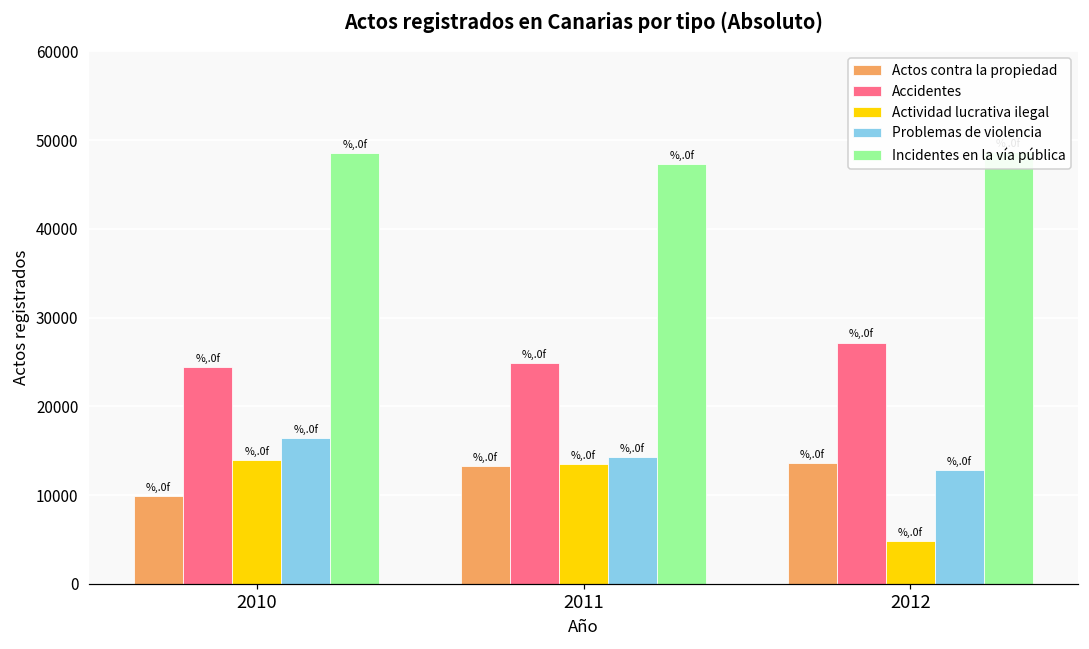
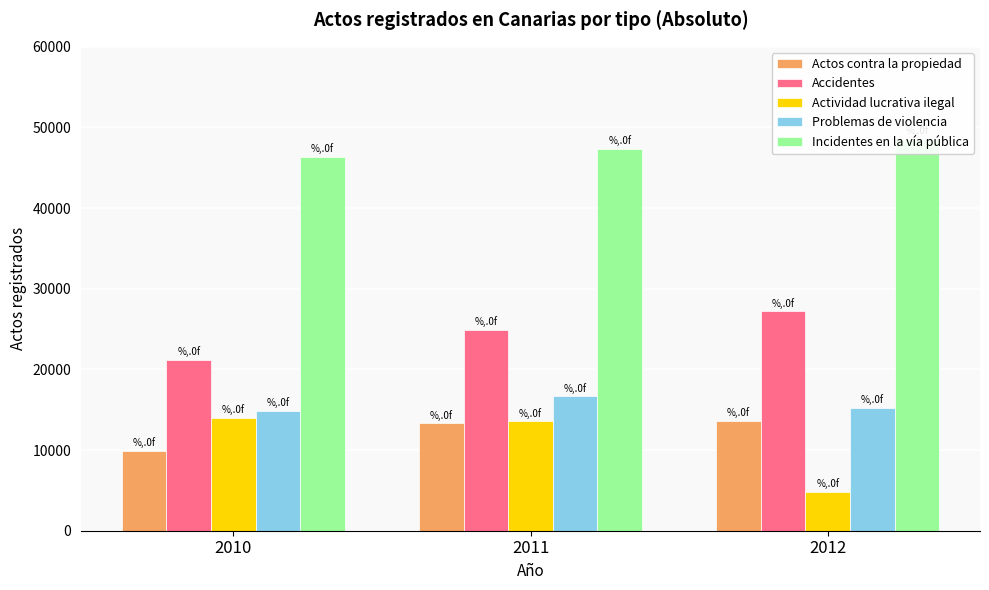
  {
    "Accidentes": {
-     "2010": 24000
+     "2010": 21000
    },
    "Problemas de violencia": {
-     "2010": 16000,
-     "2011": 14000,
-     "2012": 13000
+     "2010": 15000,
+     "2011": 17000,
+     "2012": 15000
    },
    "Incidentes en la vía pública": {
-     "2010": 49000
+     "2010": 46000
    }
  }
